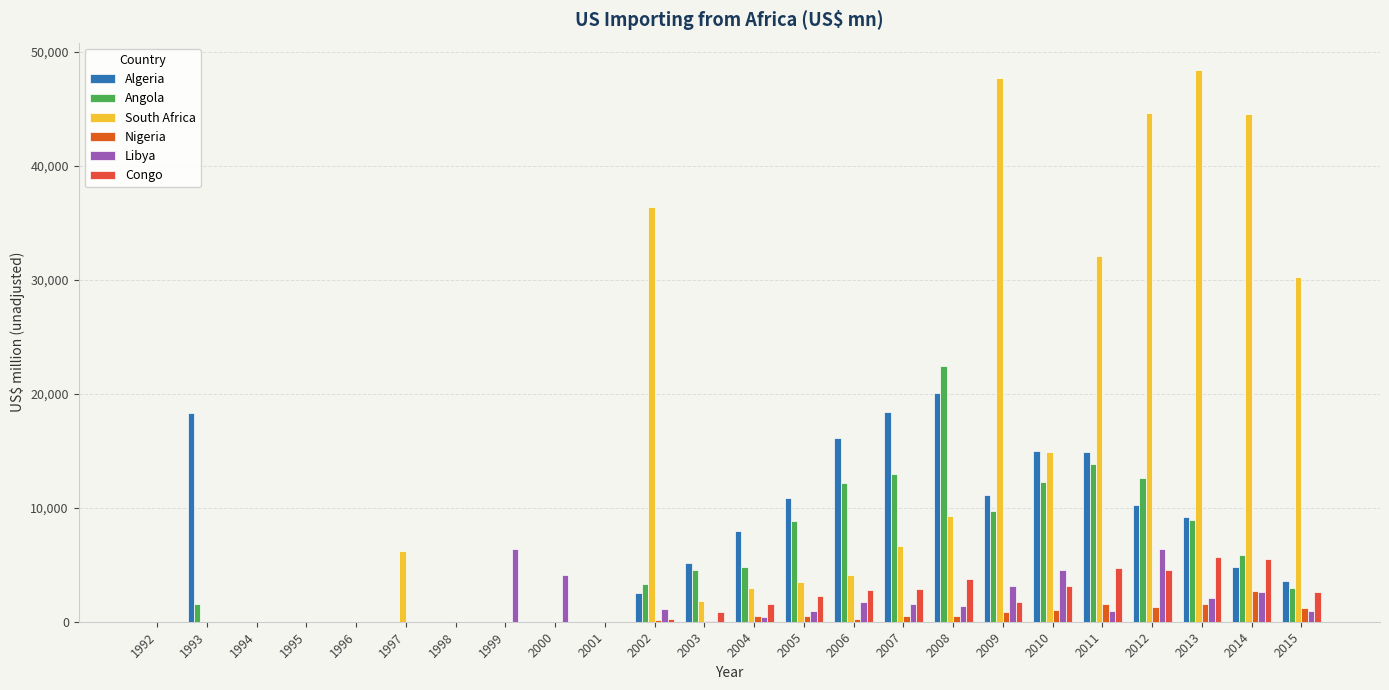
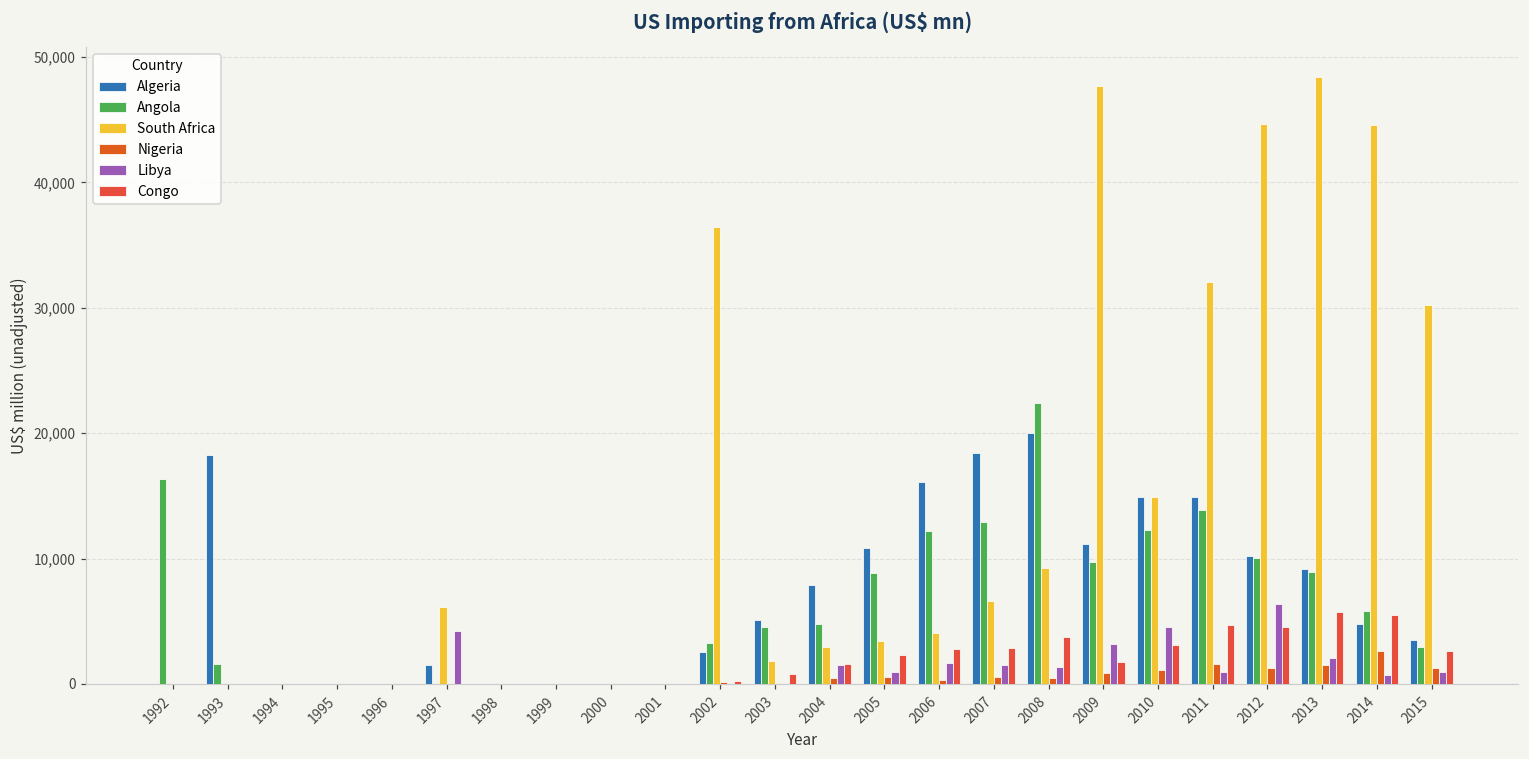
  {
    "Algeria": {
      "1992": "0",
      "1993": "18,300",
      "1994": "0",
      "1995": "0",
      "1996": "0",
-     "1997": "0",
+     "1997": "1,500",
      "1998": "0",
      "1999": "0",
      "2000": "0",
      "2001": "0",
      "2002": "2,600",
      "2003": "5,100",
      "2004": "7,900",
      "2005": "10,800",
      "2006": "16,100",
      "2007": "18,400",
      "2008": "20,000",
      "2009": "11,200",
      "2010": "14,900",
      "2011": "14,900",
      "2012": "10,200",
      "2013": "9,200",
      "2014": "4,800",
      "2015": "3,500"
    },
    "Angola": {
-     "1992": "0",
+     "1992": "16,300",
      "1993": "1,600",
      "1994": "0",
      "1995": "0",
      "1996": "0",
      "1997": "0",
      "1998": "0",
      "1999": "0",
      "2000": "0",
      "2001": "0",
      "2002": "3,300",
      "2003": "4,500",
      "2004": "4,800",
      "2005": "8,800",
      "2006": "12,200",
      "2007": "12,900",
      "2008": "22,400",
      "2009": "9,700",
      "2010": "12,300",
      "2011": "13,800",
-     "2012": "12,600",
+     "2012": "10,000",
      "2013": "8,900",
      "2014": "5,800",
      "2015": "2,900"
    },
    "South Africa": {
      "1992": "0",
      "1993": "0",
      "1994": "0",
      "1995": "0",
      "1996": "0",
      "1997": "6,200",
      "1998": "0",
      "1999": "0",
      "2000": "0",
      "2001": "0",
      "2002": "36,400",
      "2003": "1,800",
      "2004": "3,000",
      "2005": "3,400",
      "2006": "4,100",
      "2007": "6,600",
      "2008": "9,200",
      "2009": "47,700",
      "2010": "14,900",
      "2011": "32,100",
      "2012": "44,700",
      "2013": "48,400",
      "2014": "44,600",
      "2015": "30,200"
    },
    "Libya": {
      "1992": "0",
      "1993": "0",
      "1994": "0",
      "1995": "0",
      "1996": "0",
-     "1997": "0",
+     "1997": "4,200",
      "1998": "0",
-     "1999": "6,400",
-     "2000": "4,100",
+     "1999": "0",
+     "2000": "0",
      "2001": "0",
-     "2002": "1,100",
-     "2004": "400",
+     "2002": "0",
+     "2004": "1,500",
      "2005": "900",
      "2006": "1,700",
      "2007": "1,500",
      "2008": "1,400",
      "2009": "3,200",
      "2010": "4,500",
      "2011": "900",
      "2012": "6,400",
      "2013": "2,000",
-     "2014": "2,600",
+     "2014": "700",
      "2015": "900"
    }
  }
